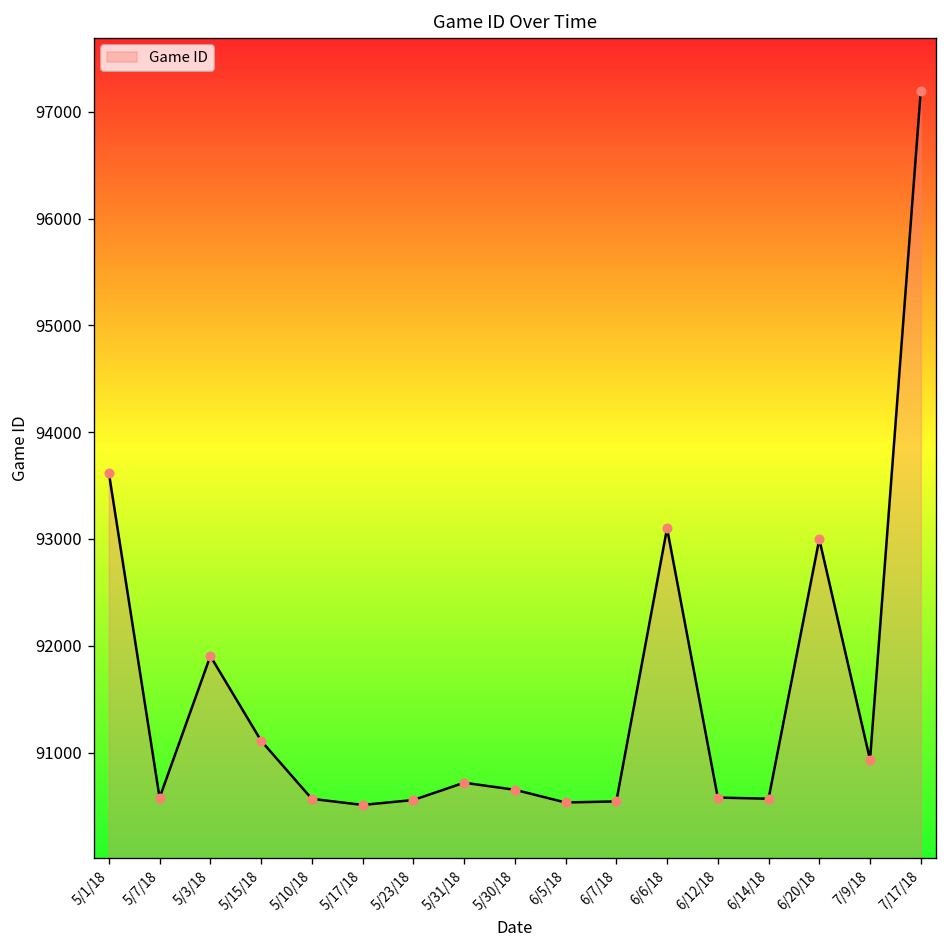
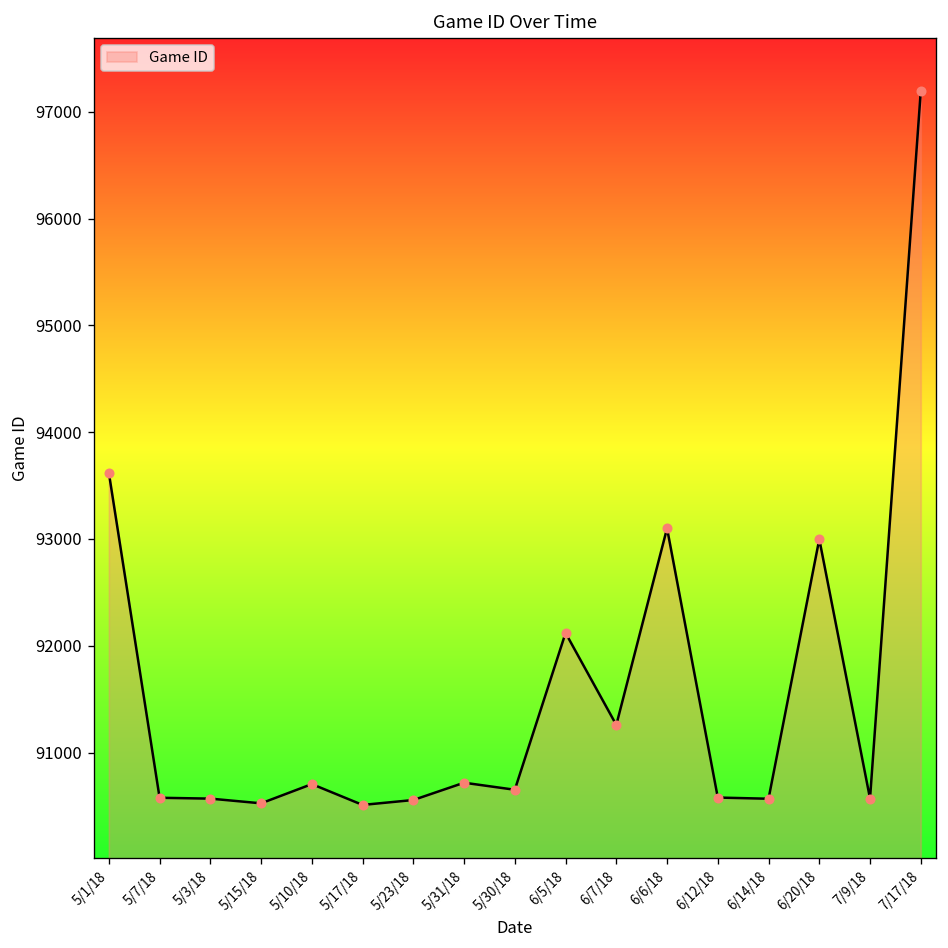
  {
    "5/1/18": 93600,
    "5/7/18": 90600,
-   "5/3/18": 91900,
-   "5/15/18": 91100,
-   "5/10/18": 90600,
+   "5/3/18": 90600,
+   "5/15/18": 90500,
+   "5/10/18": 90700,
    "5/17/18": 90500,
    "5/23/18": 90600,
    "5/31/18": 90700,
    "5/30/18": 90700,
-   "6/5/18": 90500,
-   "6/7/18": 90500,
+   "6/5/18": 92100,
+   "6/7/18": 91300,
    "6/6/18": 93100,
    "6/12/18": 90600,
    "6/14/18": 90600,
    "6/20/18": 93000,
-   "7/9/18": 90900,
+   "7/9/18": 90600,
    "7/17/18": 97200
  }
